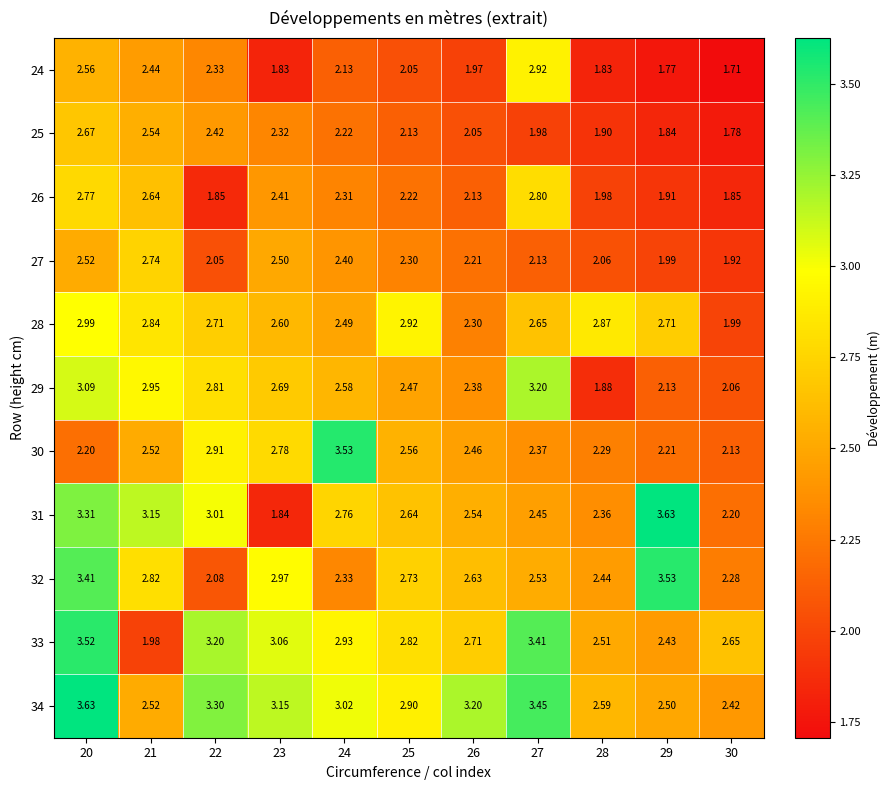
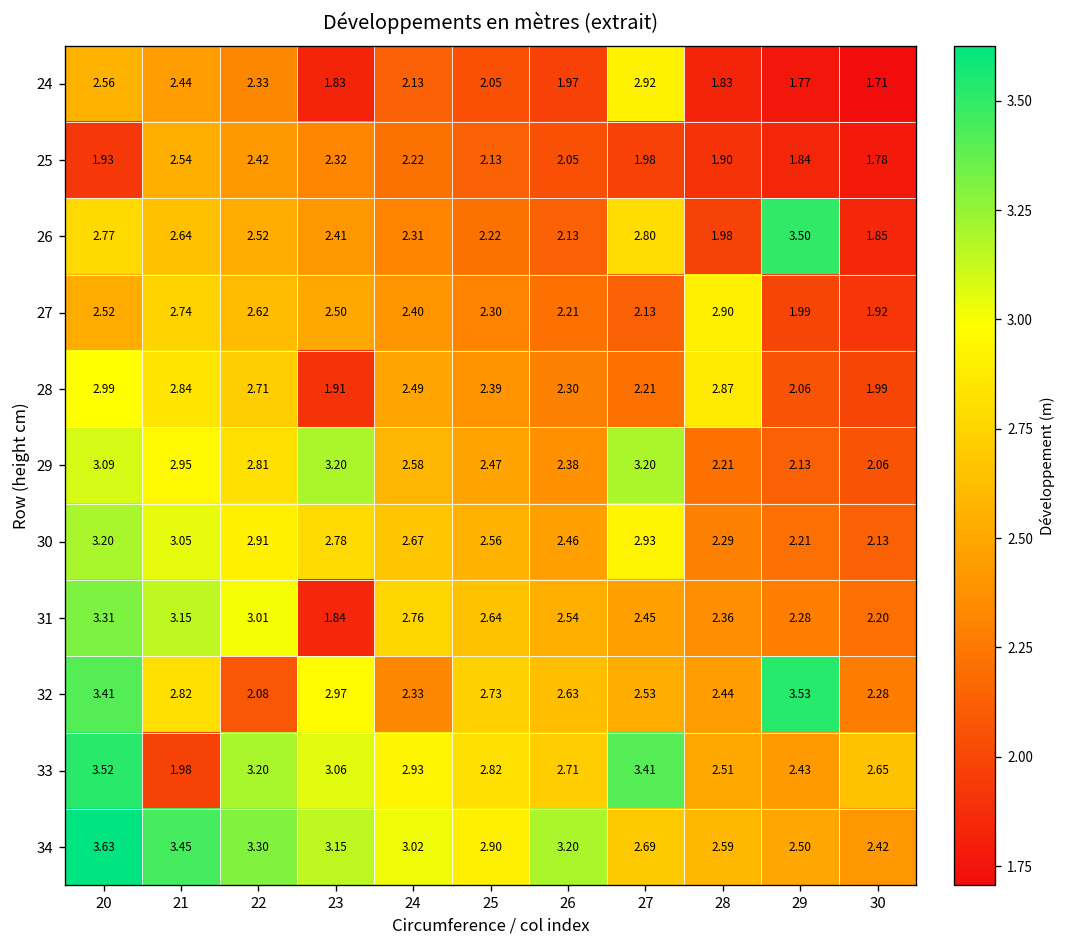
  {
    "24": {
      "20": 2.56,
      "21": 2.44,
      "22": 2.33,
      "23": 1.83,
      "24": 2.13,
      "25": 2.05,
      "26": 1.97,
      "27": 2.92,
      "28": 1.83,
      "29": 1.77,
      "30": 1.71
    },
    "25": {
-     "20": 2.67,
+     "20": 1.93,
      "21": 2.54,
      "22": 2.42,
      "23": 2.32,
      "24": 2.22,
      "25": 2.13,
      "26": 2.05,
      "27": 1.98,
      "28": 1.90,
      "29": 1.84,
      "30": 1.78
    },
    "26": {
      "20": 2.77,
      "21": 2.64,
-     "22": 1.85,
+     "22": 2.52,
      "23": 2.41,
      "24": 2.31,
      "25": 2.22,
      "26": 2.13,
      "27": 2.80,
      "28": 1.98,
-     "29": 1.91,
+     "29": 3.50,
      "30": 1.85
    },
    "27": {
      "20": 2.52,
      "21": 2.74,
-     "22": 2.05,
+     "22": 2.62,
      "23": 2.50,
      "24": 2.40,
      "25": 2.30,
      "26": 2.21,
      "27": 2.13,
-     "28": 2.06,
+     "28": 2.90,
      "29": 1.99,
      "30": 1.92
    },
    "28": {
      "20": 2.99,
      "21": 2.84,
      "22": 2.71,
-     "23": 2.60,
+     "23": 1.91,
      "24": 2.49,
-     "25": 2.92,
+     "25": 2.39,
      "26": 2.30,
-     "27": 2.65,
+     "27": 2.21,
      "28": 2.87,
-     "29": 2.71,
+     "29": 2.06,
      "30": 1.99
    },
    "29": {
      "20": 3.09,
      "21": 2.95,
      "22": 2.81,
-     "23": 2.69,
+     "23": 3.20,
      "24": 2.58,
      "25": 2.47,
      "26": 2.38,
      "27": 3.20,
-     "28": 1.88,
+     "28": 2.21,
      "29": 2.13,
      "30": 2.06
    },
    "30": {
-     "20": 2.20,
-     "21": 2.52,
+     "20": 3.20,
+     "21": 3.05,
      "22": 2.91,
      "23": 2.78,
-     "24": 3.53,
+     "24": 2.67,
      "25": 2.56,
      "26": 2.46,
-     "27": 2.37,
+     "27": 2.93,
      "28": 2.29,
      "29": 2.21,
      "30": 2.13
    },
    "31": {
      "20": 3.31,
      "21": 3.15,
      "22": 3.01,
      "23": 1.84,
      "24": 2.76,
      "25": 2.64,
      "26": 2.54,
      "27": 2.45,
      "28": 2.36,
-     "29": 3.63,
+     "29": 2.28,
      "30": 2.20
    },
    "32": {
      "20": 3.41,
      "21": 2.82,
      "22": 2.08,
      "23": 2.97,
      "24": 2.33,
      "25": 2.73,
      "26": 2.63,
      "27": 2.53,
      "28": 2.44,
      "29": 3.53,
      "30": 2.28
    },
    "33": {
      "20": 3.52,
      "21": 1.98,
      "22": 3.20,
      "23": 3.06,
      "24": 2.93,
      "25": 2.82,
      "26": 2.71,
      "27": 3.41,
      "28": 2.51,
      "29": 2.43,
      "30": 2.65
    },
    "34": {
      "20": 3.63,
-     "21": 2.52,
+     "21": 3.45,
      "22": 3.30,
      "23": 3.15,
      "24": 3.02,
      "25": 2.90,
      "26": 3.20,
-     "27": 3.45,
+     "27": 2.69,
      "28": 2.59,
      "29": 2.50,
      "30": 2.42
    }
  }
